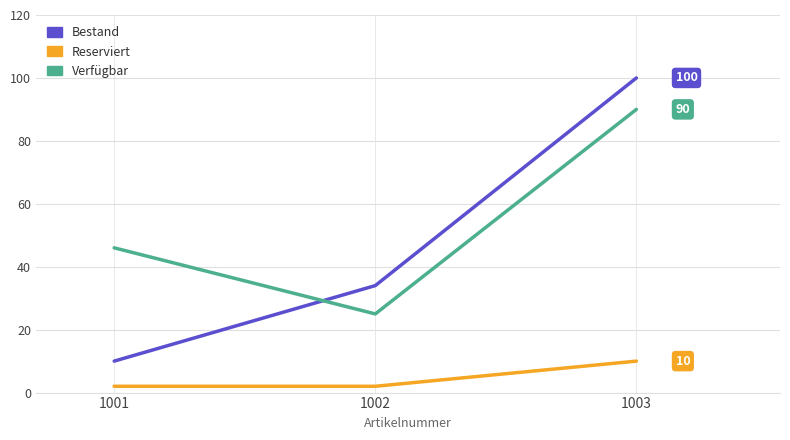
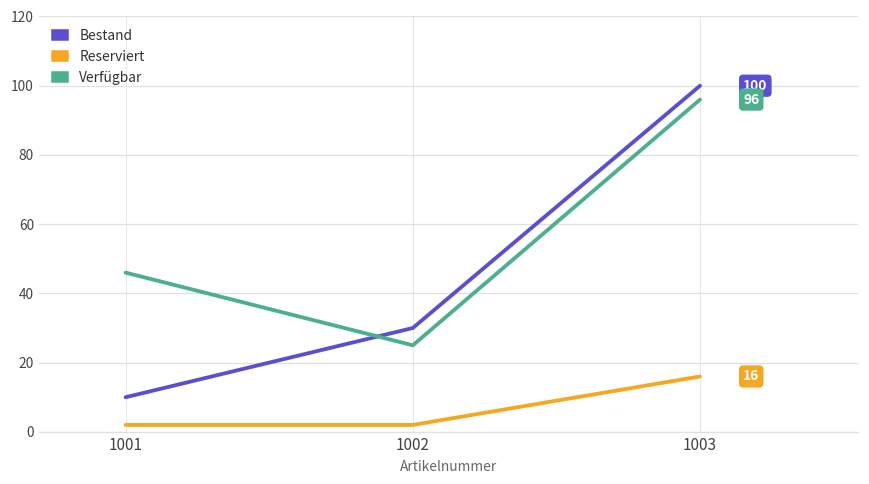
  {
    "Bestand": {
      "1001": 10,
-     "1002": 34,
+     "1002": 30,
      "1003": 100
    },
    "Reserviert": {
-     "1003": 10
+     "1003": 16
    },
    "Verfügbar": {
-     "1003": 90
+     "1003": 96
    }
  }
